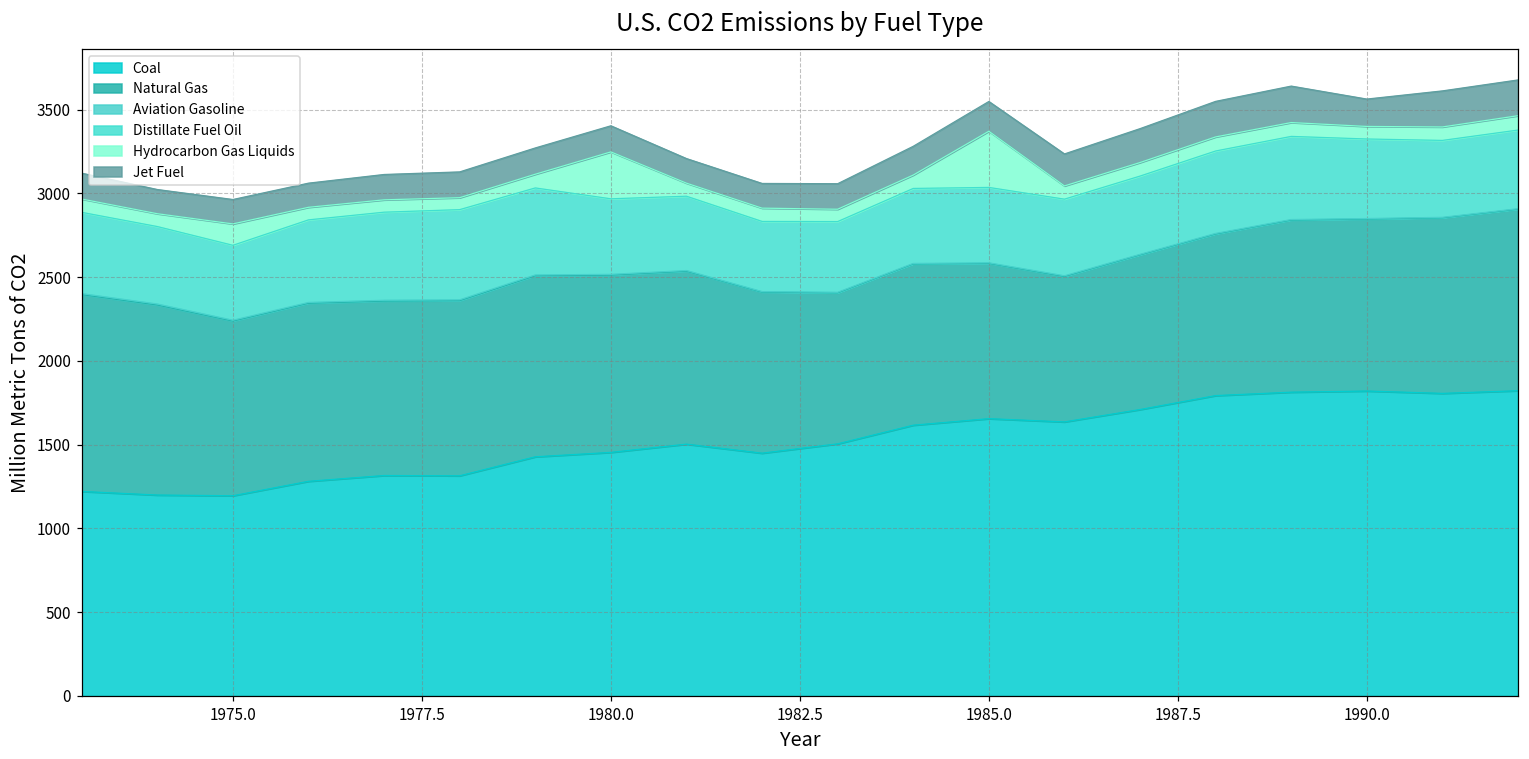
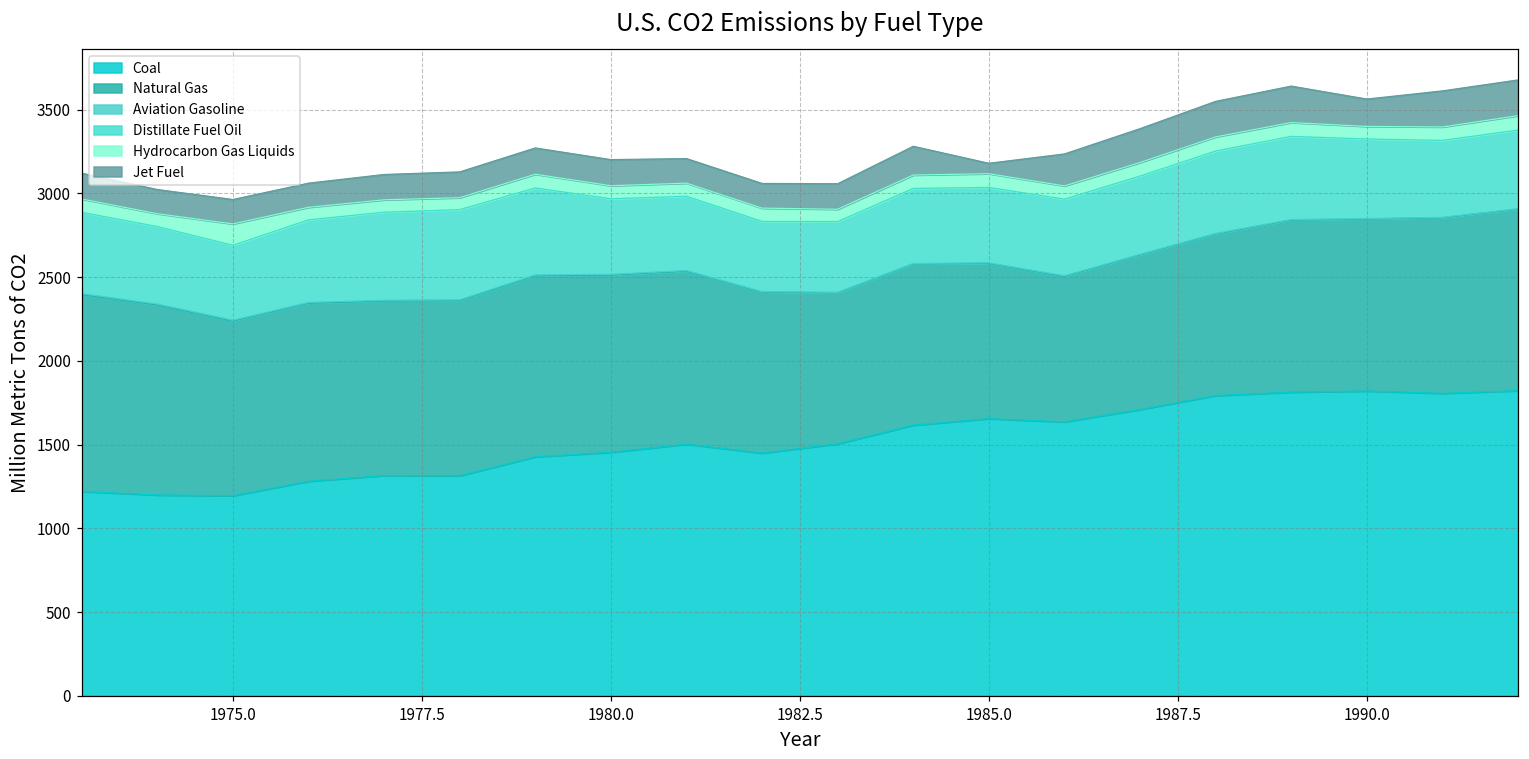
  {
    "Hydrocarbon Gas Liquids": {
      "1975.0": 130,
-     "1980.0": 280,
-     "1985.0": 340,
+     "1980.0": 80,
+     "1985.0": 80,
      "1990.0": 70
    },
    "Jet Fuel": {
      "1975.0": 150,
      "1980.0": 160,
-     "1985.0": 180,
+     "1985.0": 60,
      "1990.0": 160
    }
  }
